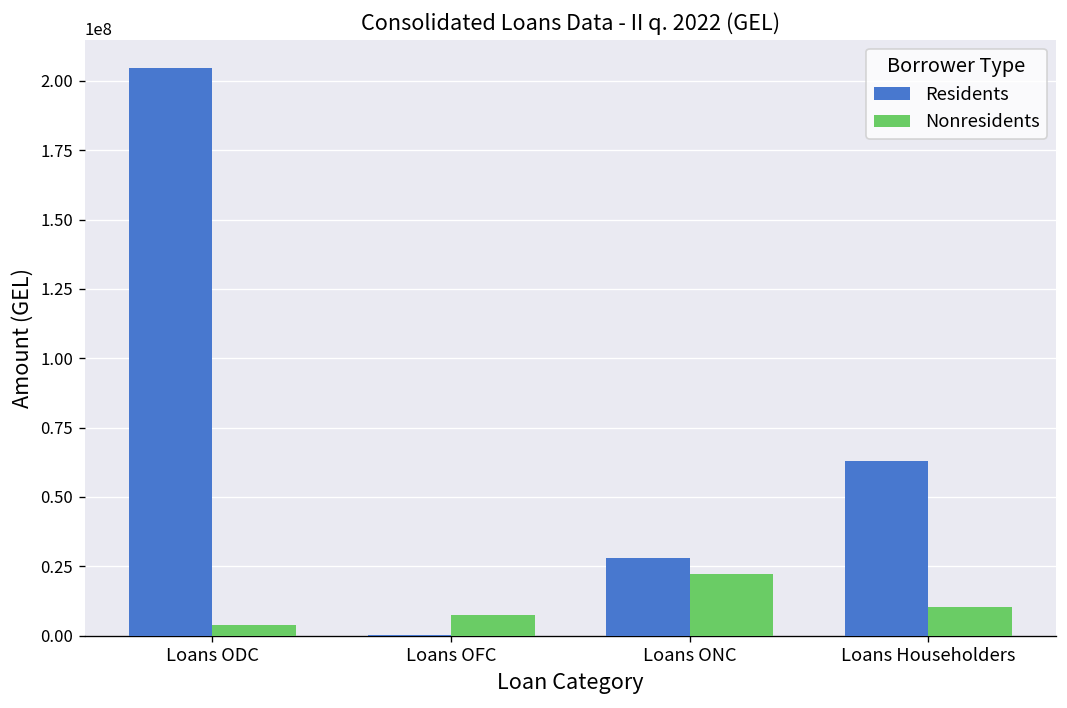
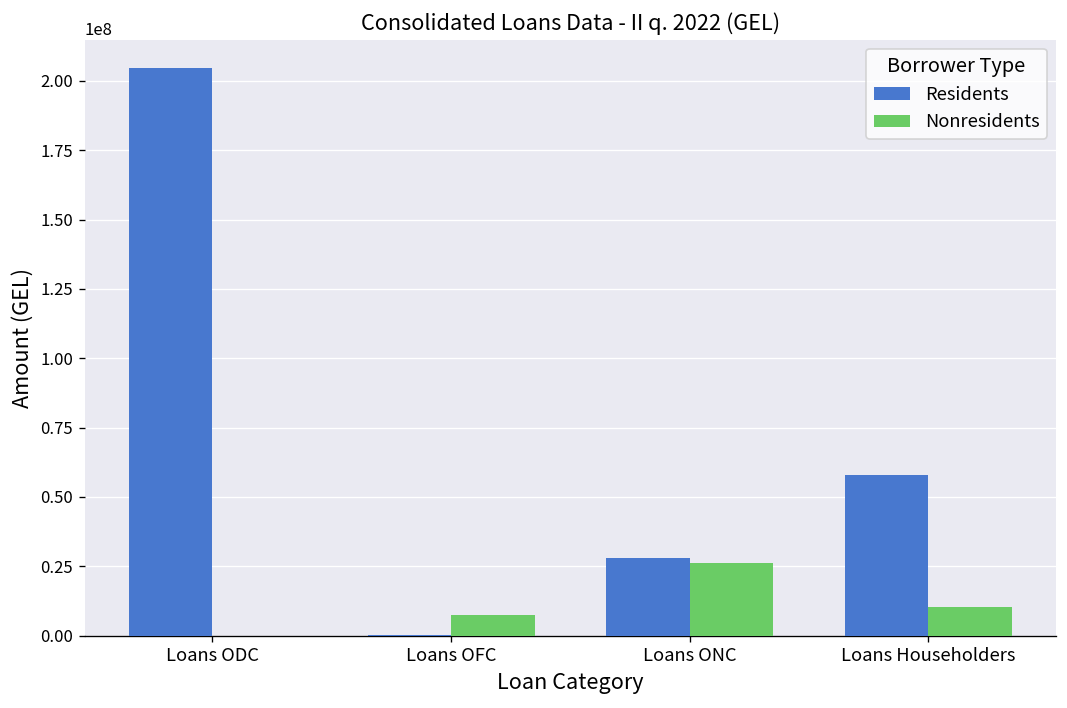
  {
    "Residents": {
      "Loans ODC": 205000000,
      "Loans ONC": 28000000,
-     "Loans Householders": 63000000
+     "Loans Householders": 58000000
    },
    "Nonresidents": {
-     "Loans ODC": 4000000,
+     "Loans ODC": 0,
      "Loans OFC": 7000000,
-     "Loans ONC": 22000000,
+     "Loans ONC": 26000000,
      "Loans Householders": 10000000
    }
  }
